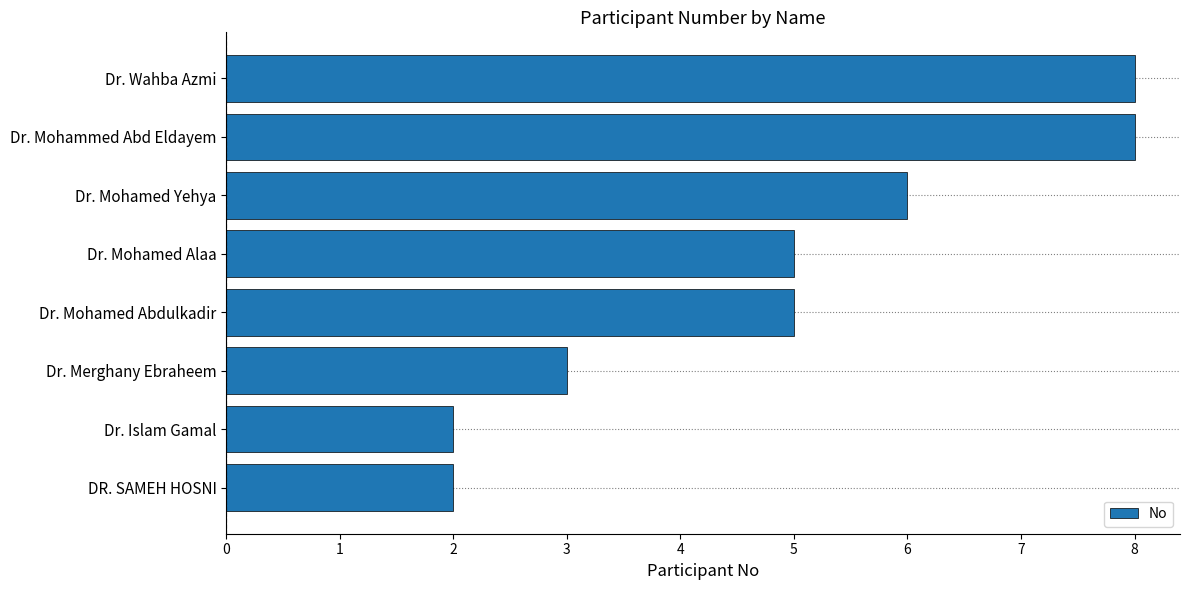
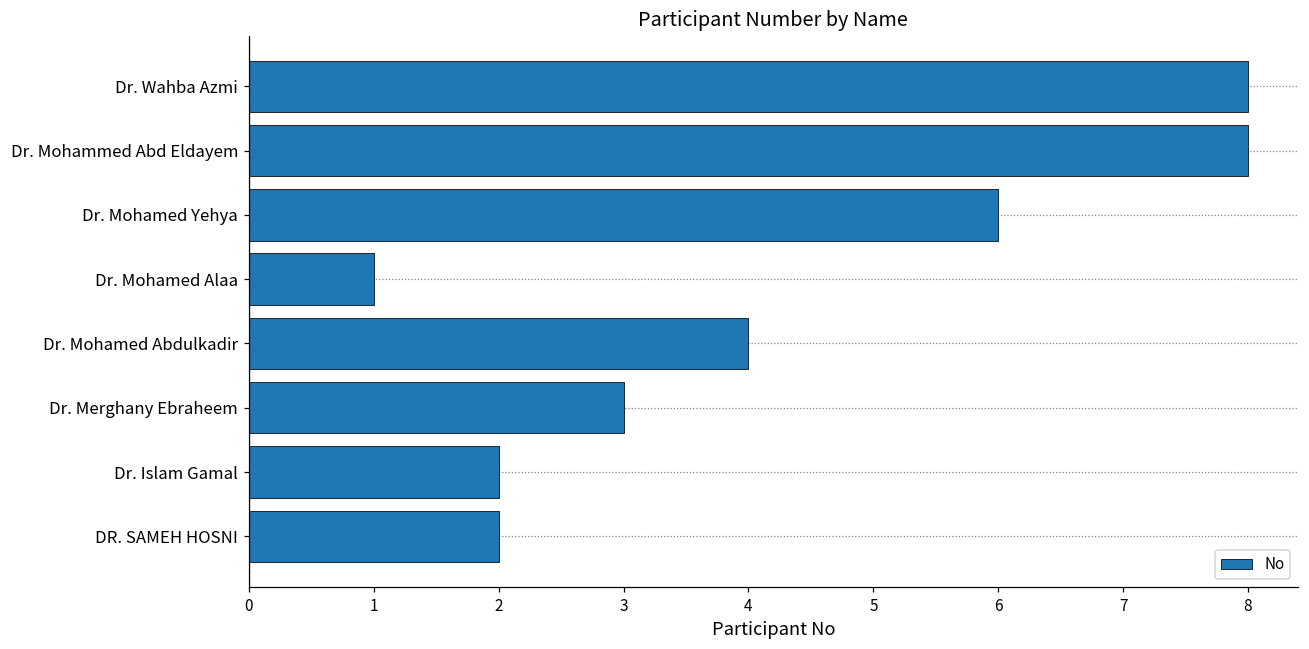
  {
    "Dr. Wahba Azmi": 8,
    "Dr. Mohammed Abd Eldayem": 8,
    "Dr. Mohamed Yehya": 6,
-   "Dr. Mohamed Alaa": 5,
-   "Dr. Mohamed Abdulkadir": 5,
+   "Dr. Mohamed Alaa": 1,
+   "Dr. Mohamed Abdulkadir": 4,
    "Dr. Merghany Ebraheem": 3,
    "Dr. Islam Gamal": 2,
    "DR. SAMEH HOSNI": 2
  }
